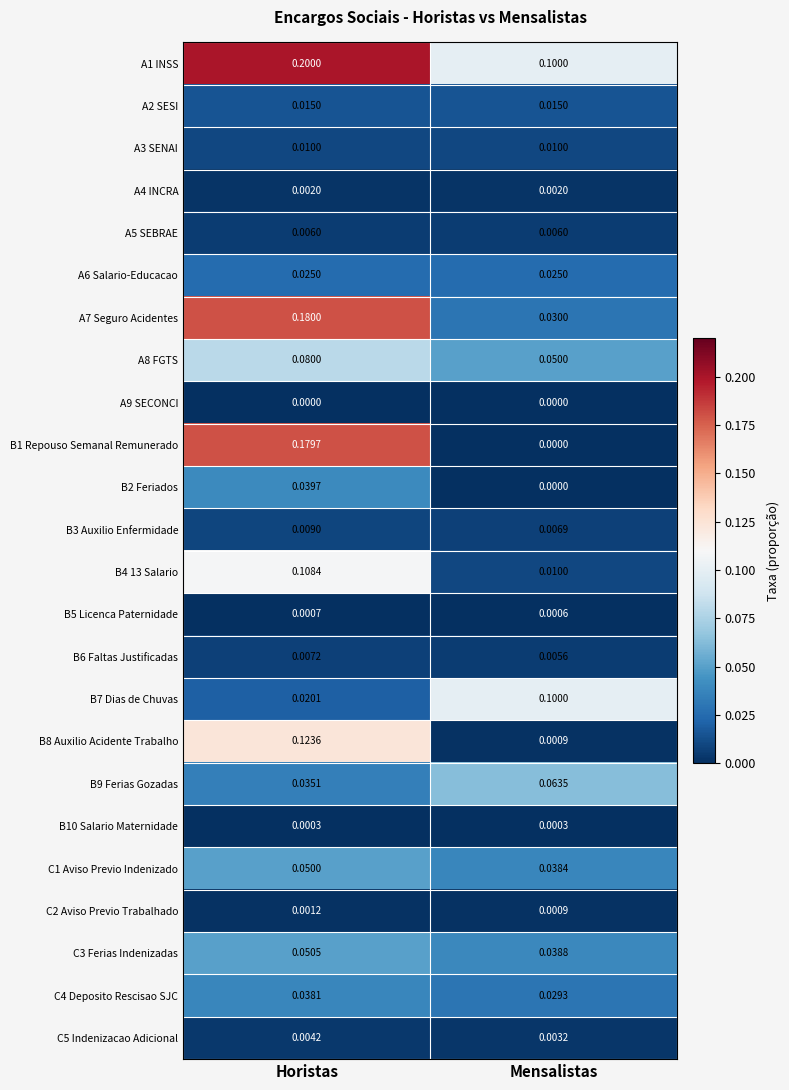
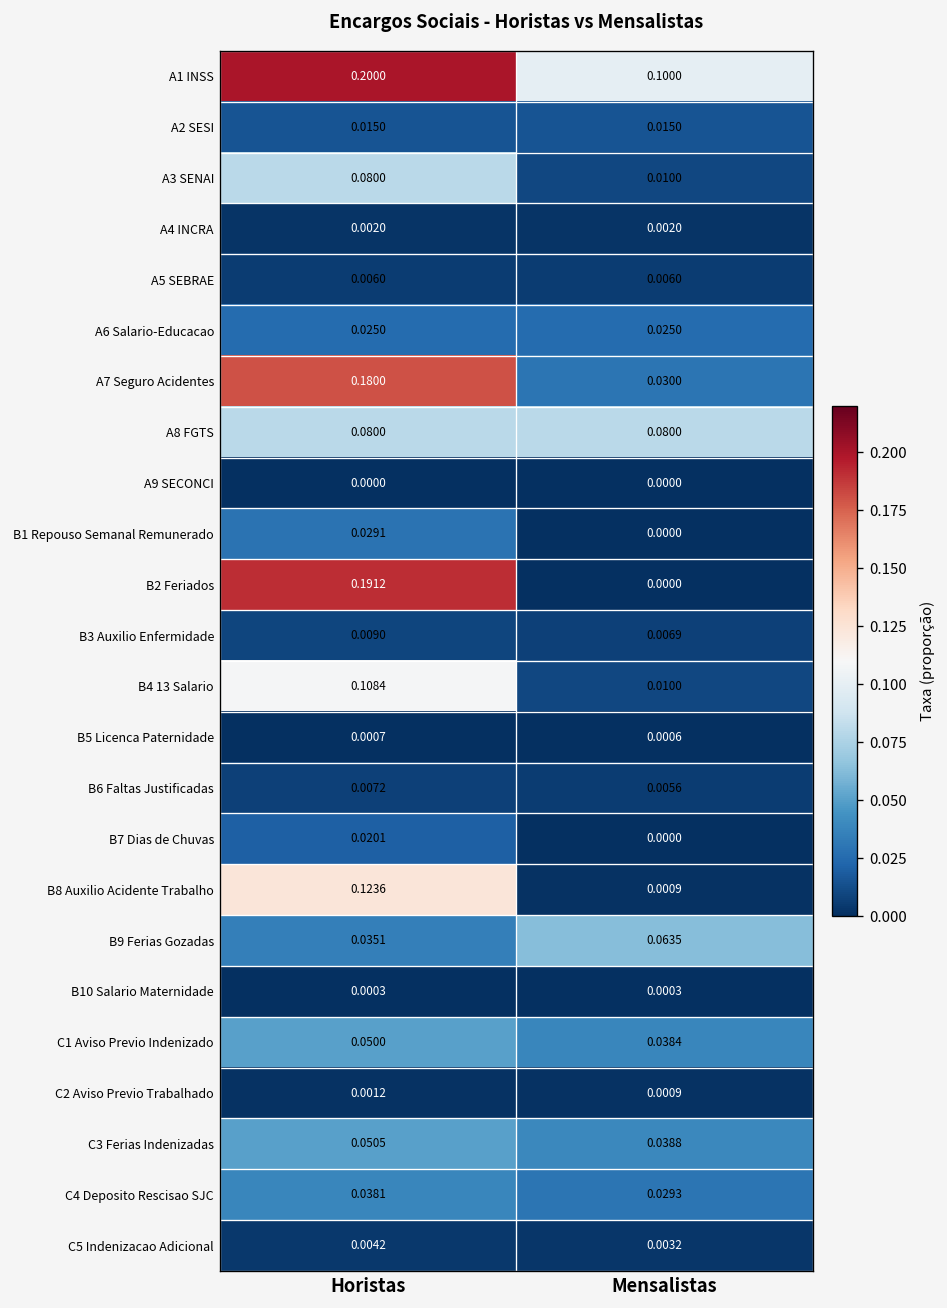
  {
    "A1 INSS": {
      "Horistas": 0.2000,
      "Mensalistas": 0.1000
    },
    "A2 SESI": {
      "Horistas": 0.0150,
      "Mensalistas": 0.0150
    },
    "A3 SENAI": {
-     "Horistas": 0.0100,
+     "Horistas": 0.0800,
      "Mensalistas": 0.0100
    },
    "A4 INCRA": {
      "Horistas": 0.0020,
      "Mensalistas": 0.0020
    },
    "A5 SEBRAE": {
      "Horistas": 0.0060,
      "Mensalistas": 0.0060
    },
    "A6 Salario-Educacao": {
      "Horistas": 0.0250,
      "Mensalistas": 0.0250
    },
    "A7 Seguro Acidentes": {
      "Horistas": 0.1800,
      "Mensalistas": 0.0300
    },
    "A8 FGTS": {
      "Horistas": 0.0800,
-     "Mensalistas": 0.0500
+     "Mensalistas": 0.0800
    },
    "A9 SECONCI": {
      "Horistas": 0.0000,
      "Mensalistas": 0.0000
    },
    "B1 Repouso Semanal Remunerado": {
-     "Horistas": 0.1797,
+     "Horistas": 0.0291,
      "Mensalistas": 0.0000
    },
    "B2 Feriados": {
-     "Horistas": 0.0397,
+     "Horistas": 0.1912,
      "Mensalistas": 0.0000
    },
    "B3 Auxilio Enfermidade": {
      "Horistas": 0.0090,
      "Mensalistas": 0.0069
    },
    "B4 13 Salario": {
      "Horistas": 0.1084,
      "Mensalistas": 0.0100
    },
    "B5 Licenca Paternidade": {
      "Horistas": 0.0007,
      "Mensalistas": 0.0006
    },
    "B6 Faltas Justificadas": {
      "Horistas": 0.0072,
      "Mensalistas": 0.0056
    },
    "B7 Dias de Chuvas": {
      "Horistas": 0.0201,
-     "Mensalistas": 0.1000
+     "Mensalistas": 0.0000
    },
    "B8 Auxilio Acidente Trabalho": {
      "Horistas": 0.1236,
      "Mensalistas": 0.0009
    },
    "B9 Ferias Gozadas": {
      "Horistas": 0.0351,
      "Mensalistas": 0.0635
    },
    "B10 Salario Maternidade": {
      "Horistas": 0.0003,
      "Mensalistas": 0.0003
    },
    "C1 Aviso Previo Indenizado": {
      "Horistas": 0.0500,
      "Mensalistas": 0.0384
    },
    "C2 Aviso Previo Trabalhado": {
      "Horistas": 0.0012,
      "Mensalistas": 0.0009
    },
    "C3 Ferias Indenizadas": {
      "Horistas": 0.0505,
      "Mensalistas": 0.0388
    },
    "C4 Deposito Rescisao SJC": {
      "Horistas": 0.0381,
      "Mensalistas": 0.0293
    },
    "C5 Indenizacao Adicional": {
      "Horistas": 0.0042,
      "Mensalistas": 0.0032
    }
  }
